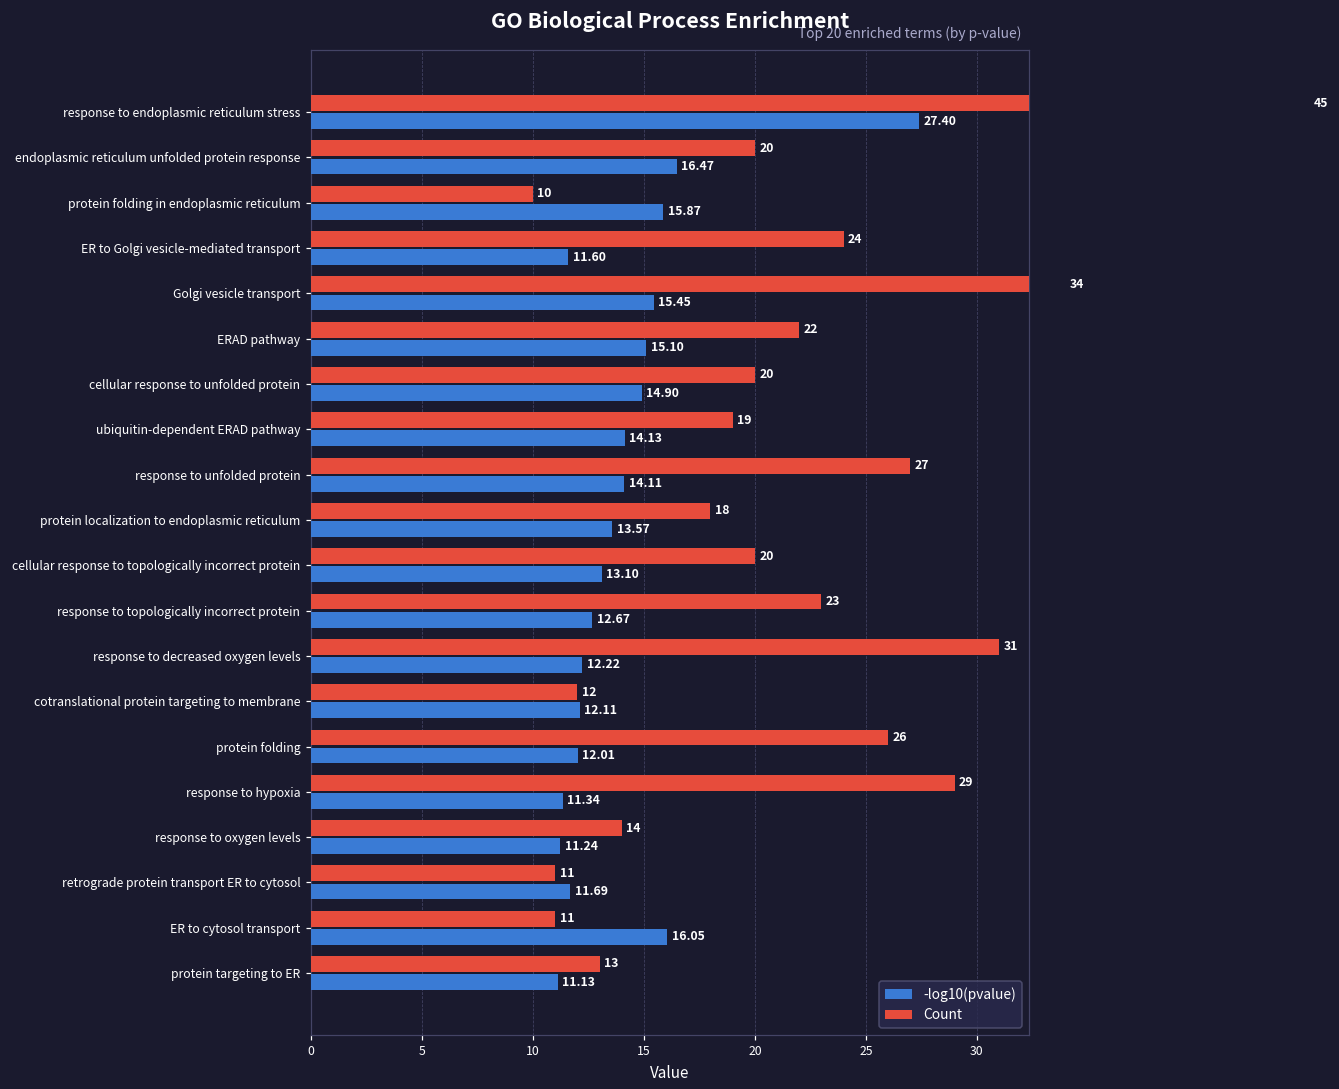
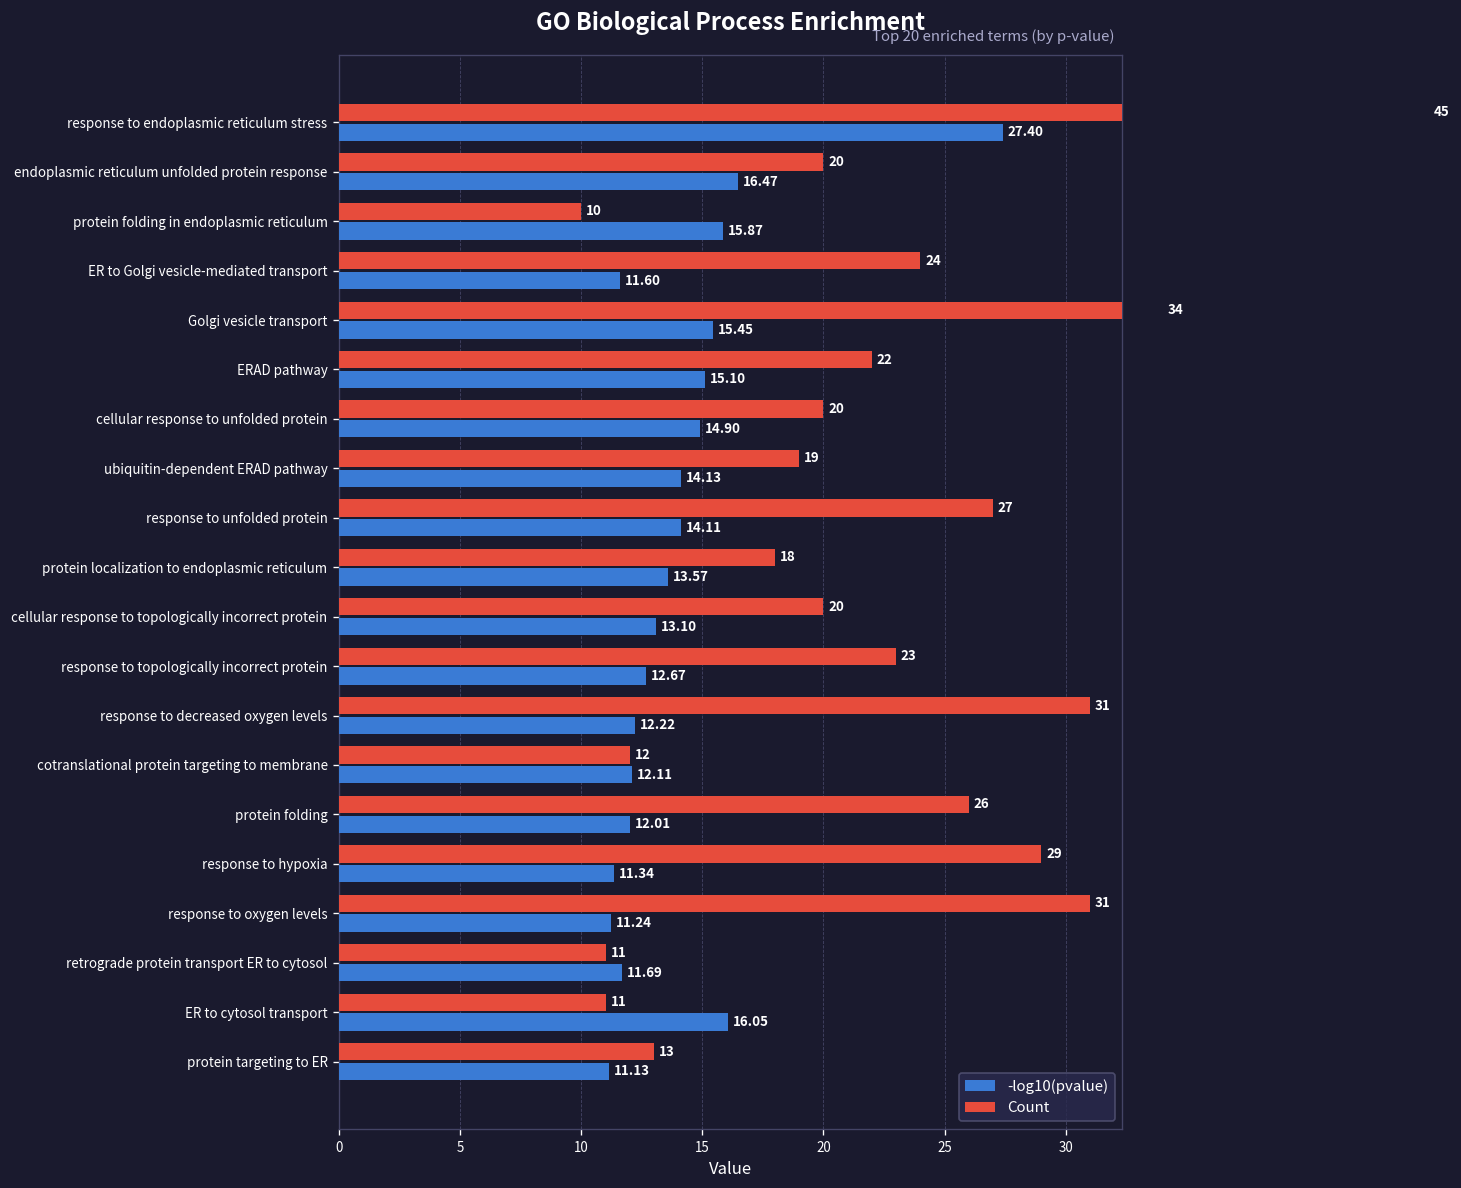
  {
    "-log10(pvalue)": {
      "response to endoplasmic reticulum stress": 27.40,
      "endoplasmic reticulum unfolded protein response": 16.47,
      "protein folding in endoplasmic reticulum": 15.87,
      "ER to Golgi vesicle-mediated transport": 11.60,
      "Golgi vesicle transport": 15.45,
      "ERAD pathway": 15.10,
      "cellular response to unfolded protein": 14.90,
      "ubiquitin-dependent ERAD pathway": 14.13,
      "response to unfolded protein": 14.11,
      "protein localization to endoplasmic reticulum": 13.57,
      "cellular response to topologically incorrect protein": 13.10,
      "response to topologically incorrect protein": 12.67,
      "response to decreased oxygen levels": 12.22,
      "cotranslational protein targeting to membrane": 12.11,
      "protein folding": 12.01,
      "response to hypoxia": 11.34,
      "response to oxygen levels": 11.24,
      "retrograde protein transport ER to cytosol": 11.69,
      "ER to cytosol transport": 16.05,
      "protein targeting to ER": 11.13
    },
    "Count": {
      "endoplasmic reticulum unfolded protein response": 20,
      "protein folding in endoplasmic reticulum": 10,
      "ER to Golgi vesicle-mediated transport": 24,
      "ERAD pathway": 22,
      "cellular response to unfolded protein": 20,
      "ubiquitin-dependent ERAD pathway": 19,
      "response to unfolded protein": 27,
      "protein localization to endoplasmic reticulum": 18,
      "cellular response to topologically incorrect protein": 20,
      "response to topologically incorrect protein": 23,
      "response to decreased oxygen levels": 31,
      "cotranslational protein targeting to membrane": 12,
      "protein folding": 26,
      "response to hypoxia": 29,
-     "response to oxygen levels": 14,
+     "response to oxygen levels": 31,
      "retrograde protein transport ER to cytosol": 11,
      "ER to cytosol transport": 11,
      "protein targeting to ER": 13
    }
  }
